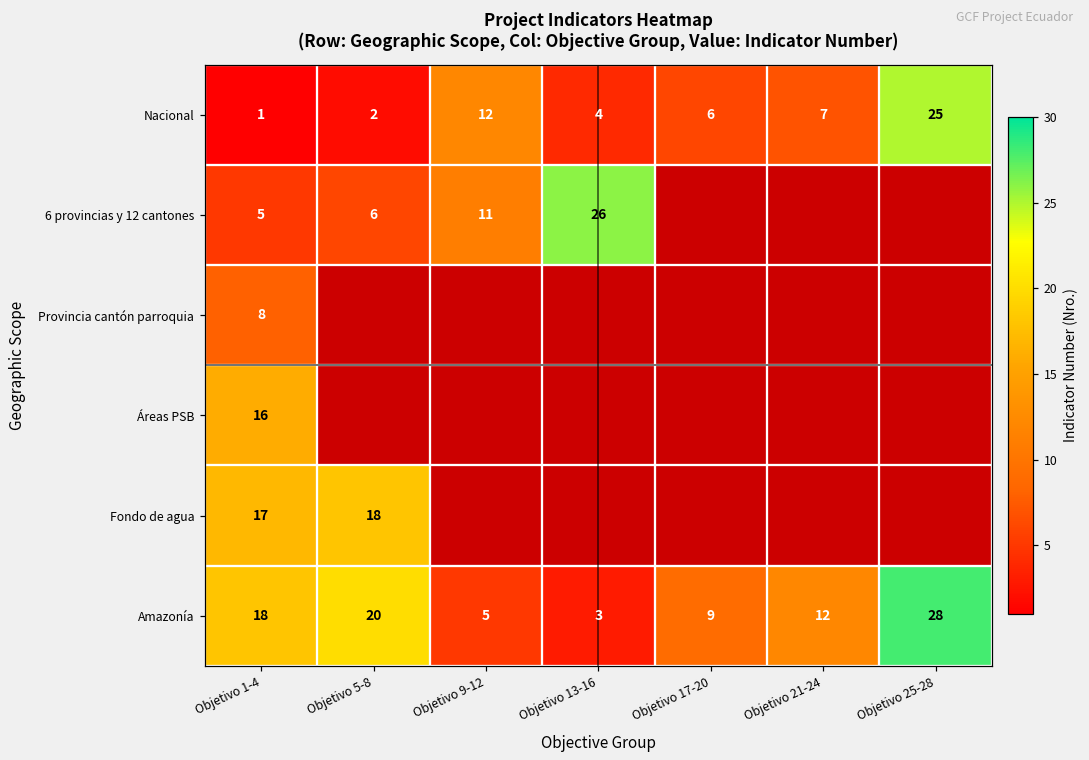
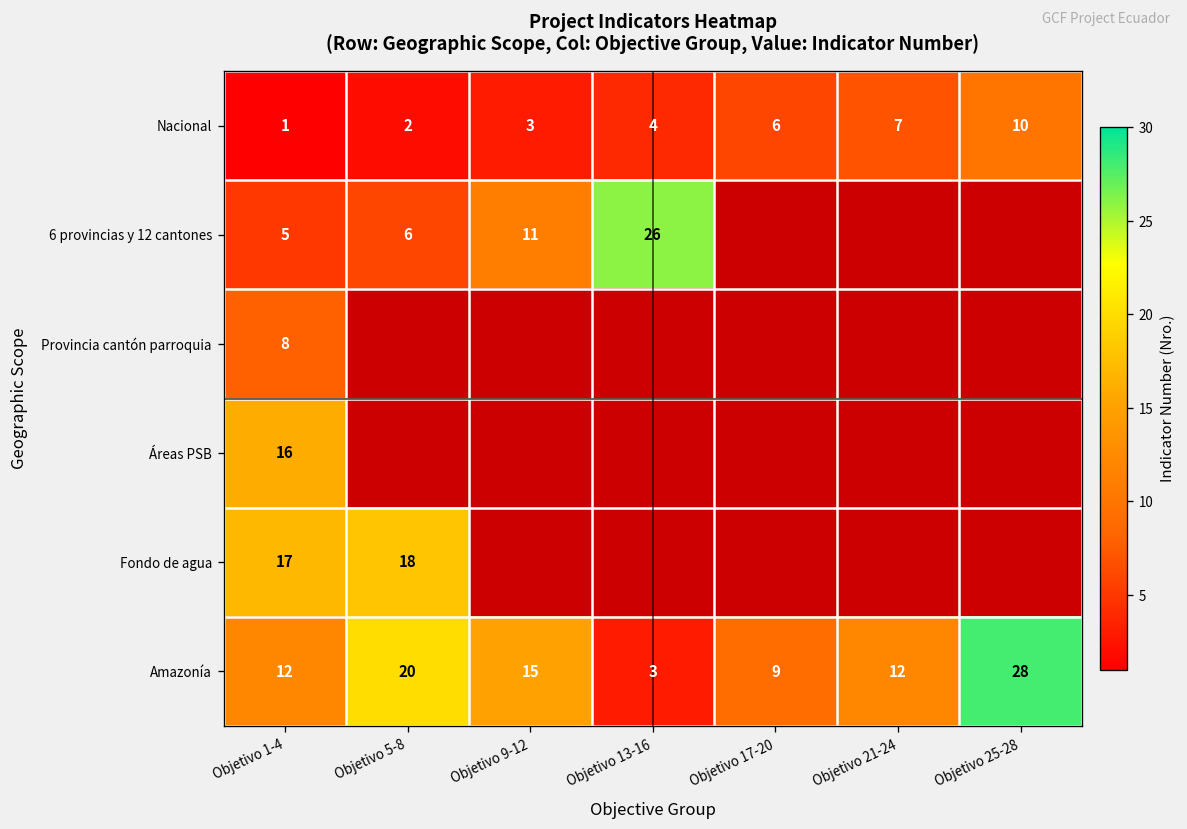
  {
    "Nacional": {
      "Objetivo 1-4": 1,
      "Objetivo 5-8": 2,
-     "Objetivo 9-12": 12,
+     "Objetivo 9-12": 3,
      "Objetivo 13-16": 4,
      "Objetivo 17-20": 6,
      "Objetivo 21-24": 7,
-     "Objetivo 25-28": 25
+     "Objetivo 25-28": 10
    },
    "6 provincias y 12 cantones": {
      "Objetivo 1-4": 5,
      "Objetivo 5-8": 6,
      "Objetivo 9-12": 11,
      "Objetivo 13-16": 26
    },
    "Provincia cantón parroquia": {
      "Objetivo 1-4": 8
    },
    "Áreas PSB": {
      "Objetivo 1-4": 16
    },
    "Fondo de agua": {
      "Objetivo 1-4": 17,
      "Objetivo 5-8": 18
    },
    "Amazonía": {
-     "Objetivo 1-4": 18,
+     "Objetivo 1-4": 12,
      "Objetivo 5-8": 20,
-     "Objetivo 9-12": 5,
+     "Objetivo 9-12": 15,
      "Objetivo 13-16": 3,
      "Objetivo 17-20": 9,
      "Objetivo 21-24": 12,
      "Objetivo 25-28": 28
    }
  }
